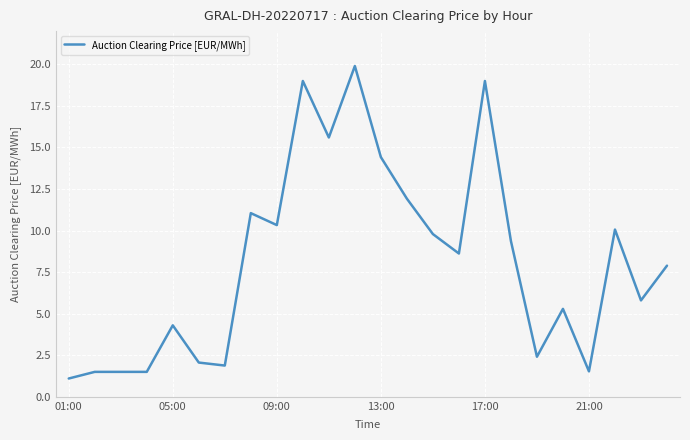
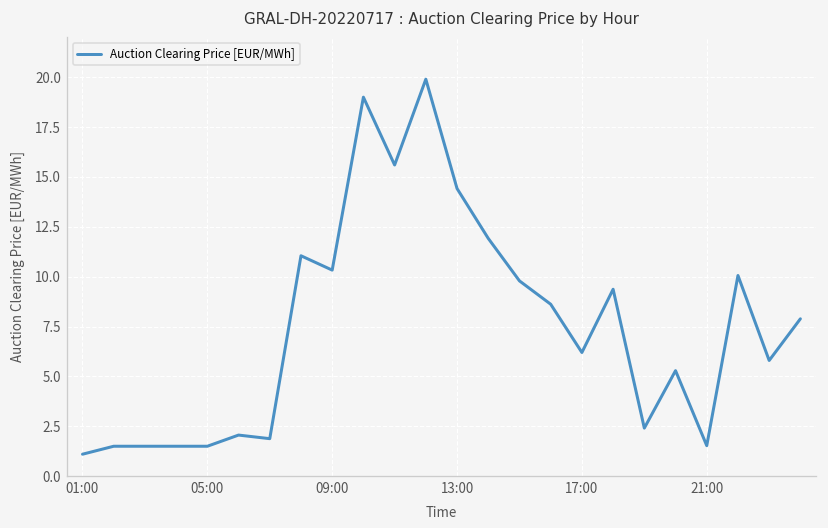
  {
    "01:00": 1.1,
-   "05:00": 4.3,
+   "05:00": 1.5,
    "09:00": 10.3,
    "13:00": 14.4,
-   "17:00": 19.0,
+   "17:00": 6.2,
    "21:00": 1.5
  }
